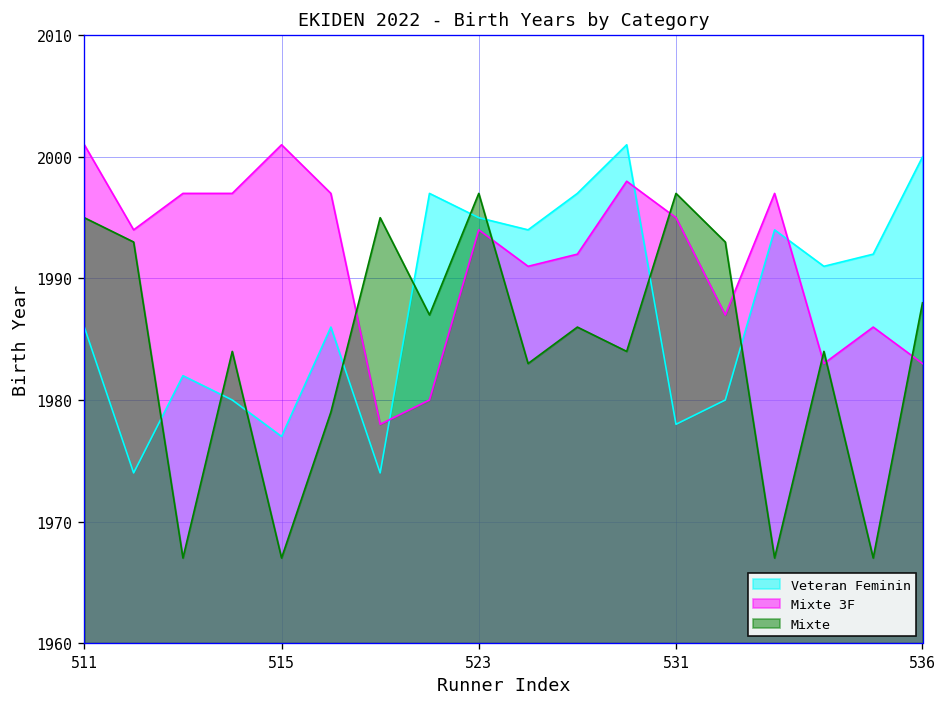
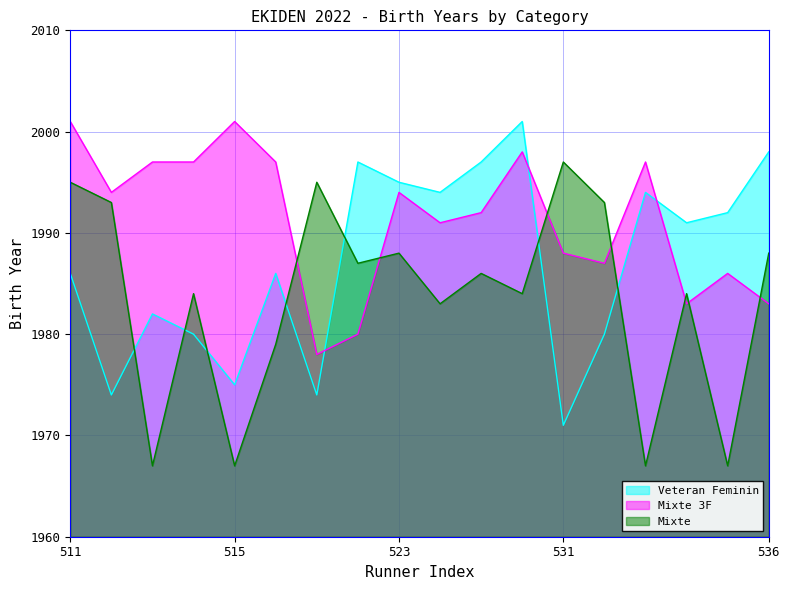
  {
    "Veteran Feminin": {
      "511": 1986,
-     "515": 1977,
+     "515": 1975,
      "523": 1995,
-     "531": 1978,
-     "536": 2000
+     "531": 1971,
+     "536": 1998
    },
    "Mixte 3F": {
      "511": 2001,
      "515": 2001,
      "523": 1994,
-     "531": 1995,
+     "531": 1988,
      "536": 1983
    },
    "Mixte": {
      "511": 1995,
      "515": 1967,
-     "523": 1997,
+     "523": 1988,
      "531": 1997,
      "536": 1988
    }
  }
